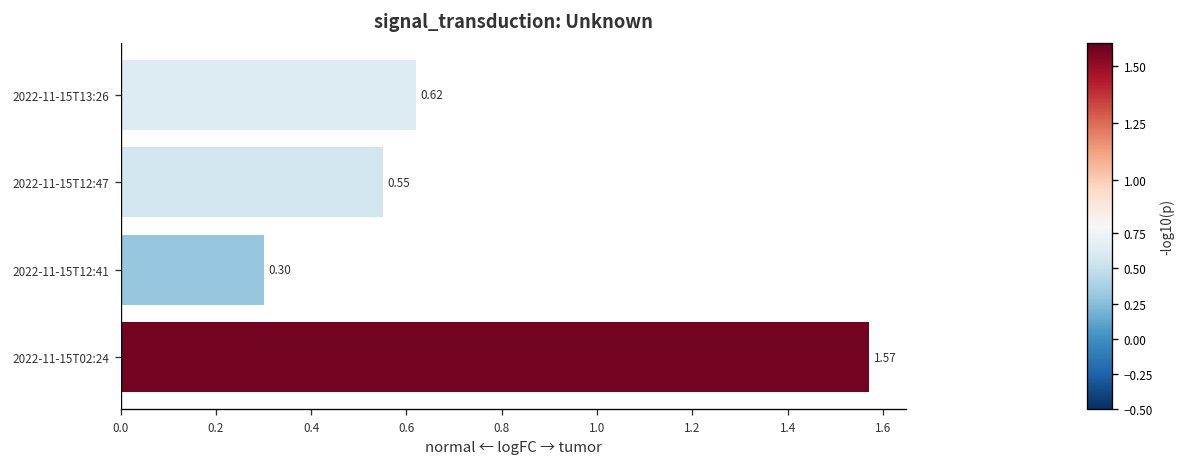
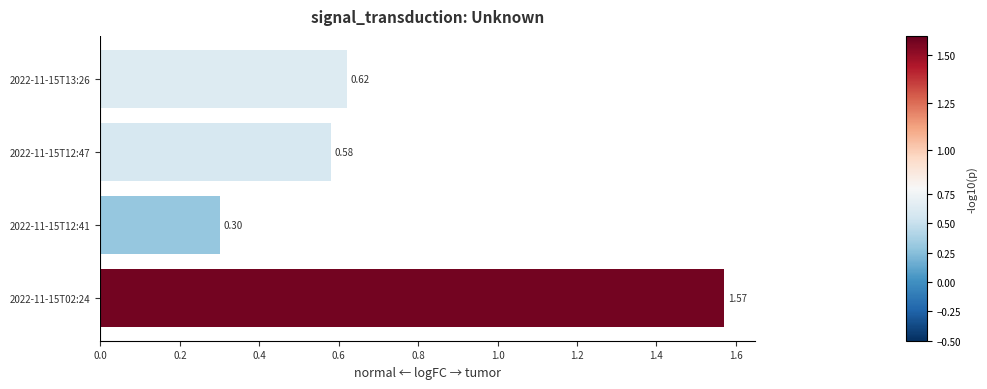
  {
    "2022-11-15T13:26": 0.62,
-   "2022-11-15T12:47": 0.55,
+   "2022-11-15T12:47": 0.58,
    "2022-11-15T12:41": 0.30,
    "2022-11-15T02:24": 1.57
  }
